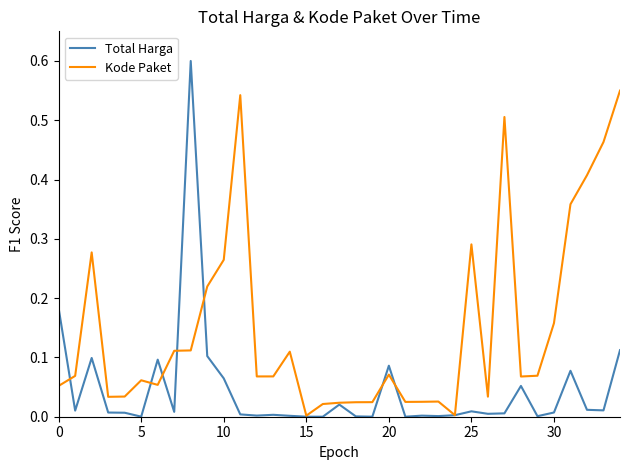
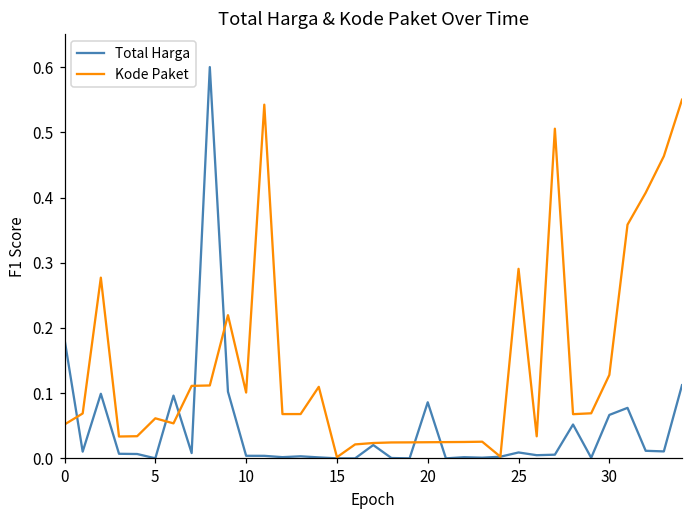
  {
    "Total Harga": {
      "0": 0.18,
      "5": 0.00,
-     "10": 0.06,
+     "10": 0.00,
      "20": 0.09,
      "25": 0.01,
-     "30": 0.01
+     "30": 0.07
    },
    "Kode Paket": {
      "0": 0.05,
      "5": 0.06,
-     "10": 0.26,
-     "20": 0.07,
+     "10": 0.10,
+     "20": 0.02,
      "25": 0.29,
-     "30": 0.16
+     "30": 0.13
    }
  }
